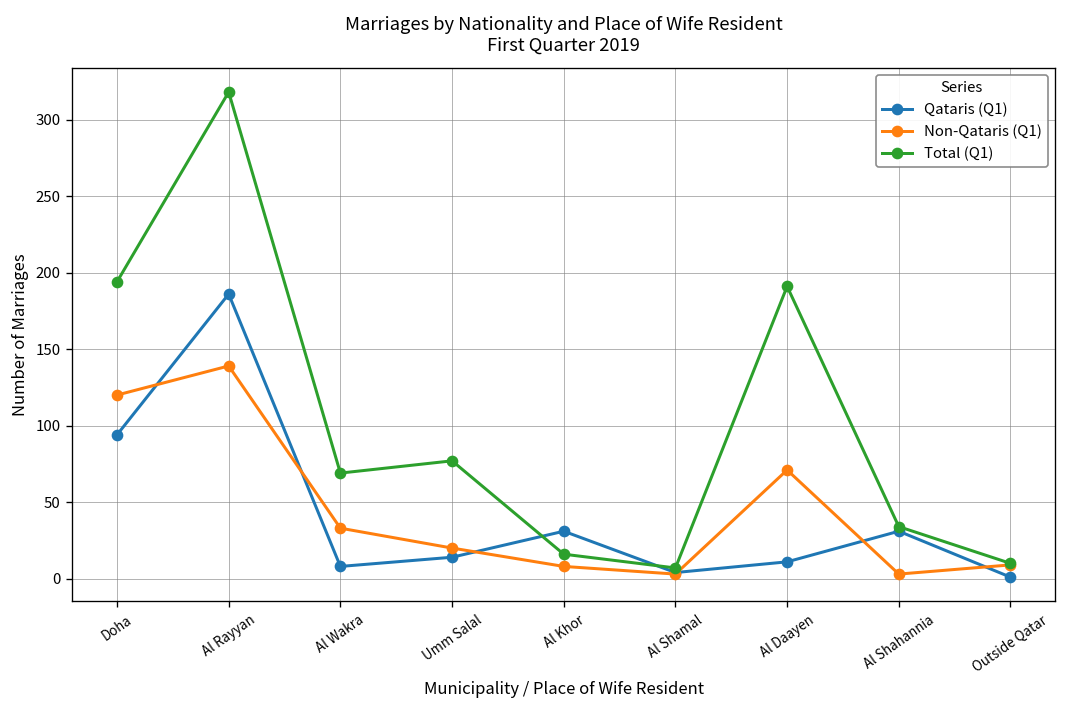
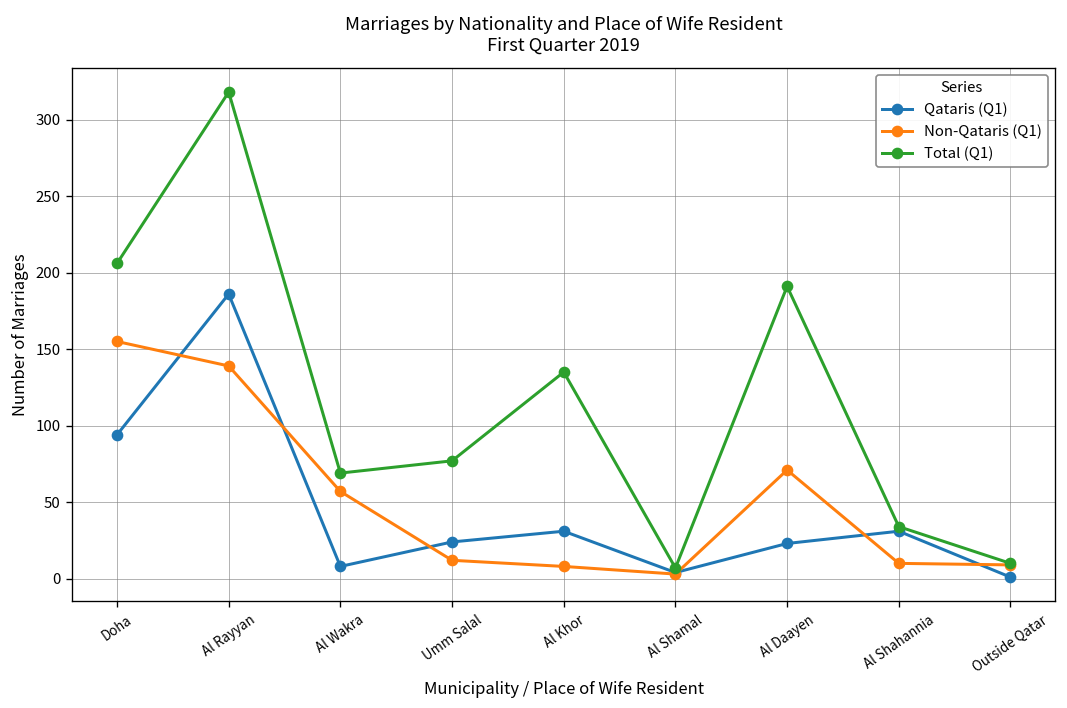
  {
    "Qataris (Q1)": {
      "Doha": 94,
      "Al Rayyan": 186,
      "Al Wakra": 8,
-     "Umm Salal": 14,
+     "Umm Salal": 24,
      "Al Khor": 31,
-     "Al Daayen": 11,
+     "Al Daayen": 23,
      "Al Shahannia": 31,
      "Outside Qatar": 1
    },
    "Non-Qataris (Q1)": {
-     "Doha": 120,
+     "Doha": 155,
      "Al Rayyan": 139,
-     "Al Wakra": 33,
-     "Umm Salal": 20,
+     "Al Wakra": 57,
+     "Umm Salal": 12,
      "Al Khor": 8,
      "Al Daayen": 71,
-     "Al Shahannia": 3
+     "Al Shahannia": 10
    },
    "Total (Q1)": {
-     "Doha": 194,
+     "Doha": 206,
      "Al Rayyan": 318,
      "Al Wakra": 69,
      "Umm Salal": 77,
-     "Al Khor": 16,
+     "Al Khor": 135,
      "Al Shamal": 7,
      "Al Daayen": 191,
      "Al Shahannia": 34
    }
  }
